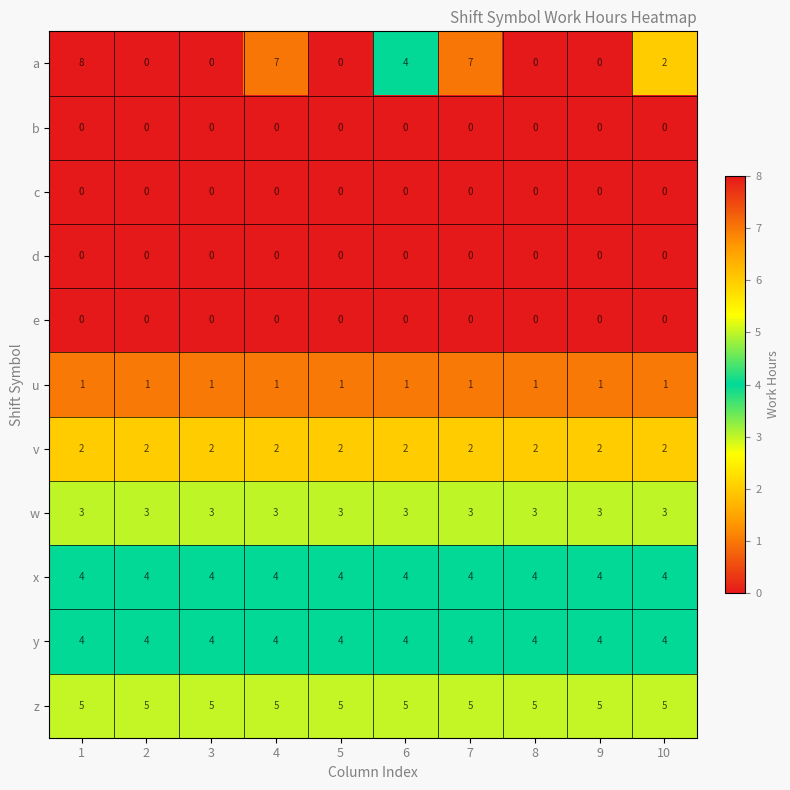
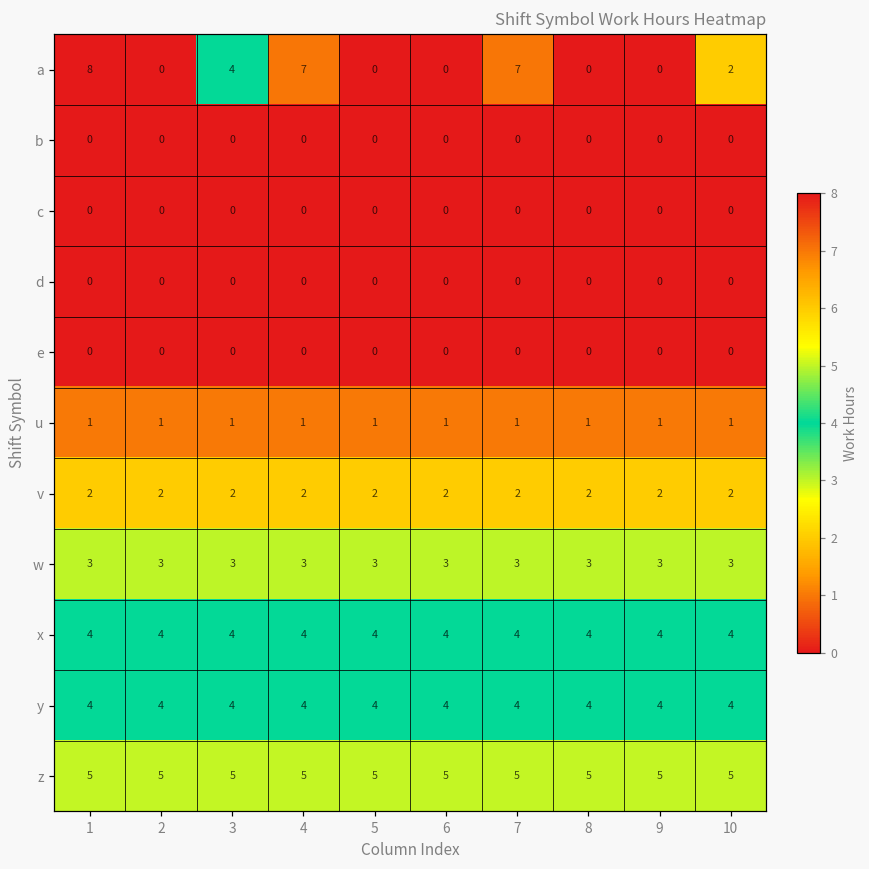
  {
    "a": {
      "1": 8,
      "2": 0,
-     "3": 0,
+     "3": 4,
      "4": 7,
      "5": 0,
-     "6": 4,
+     "6": 0,
      "7": 7,
      "8": 0,
      "9": 0,
      "10": 2
    },
    "b": {
      "1": 0,
      "2": 0,
      "3": 0,
      "4": 0,
      "5": 0,
      "6": 0,
      "7": 0,
      "8": 0,
      "9": 0,
      "10": 0
    },
    "c": {
      "1": 0,
      "2": 0,
      "3": 0,
      "4": 0,
      "5": 0,
      "6": 0,
      "7": 0,
      "8": 0,
      "9": 0,
      "10": 0
    },
    "d": {
      "1": 0,
      "2": 0,
      "3": 0,
      "4": 0,
      "5": 0,
      "6": 0,
      "7": 0,
      "8": 0,
      "9": 0,
      "10": 0
    },
    "e": {
      "1": 0,
      "2": 0,
      "3": 0,
      "4": 0,
      "5": 0,
      "6": 0,
      "7": 0,
      "8": 0,
      "9": 0,
      "10": 0
    },
    "u": {
      "1": 1,
      "2": 1,
      "3": 1,
      "4": 1,
      "5": 1,
      "6": 1,
      "7": 1,
      "8": 1,
      "9": 1,
      "10": 1
    },
    "v": {
      "1": 2,
      "2": 2,
      "3": 2,
      "4": 2,
      "5": 2,
      "6": 2,
      "7": 2,
      "8": 2,
      "9": 2,
      "10": 2
    },
    "w": {
      "1": 3,
      "2": 3,
      "3": 3,
      "4": 3,
      "5": 3,
      "6": 3,
      "7": 3,
      "8": 3,
      "9": 3,
      "10": 3
    },
    "x": {
      "1": 4,
      "2": 4,
      "3": 4,
      "4": 4,
      "5": 4,
      "6": 4,
      "7": 4,
      "8": 4,
      "9": 4,
      "10": 4
    },
    "y": {
      "1": 4,
      "2": 4,
      "3": 4,
      "4": 4,
      "5": 4,
      "6": 4,
      "7": 4,
      "8": 4,
      "9": 4,
      "10": 4
    },
    "z": {
      "1": 5,
      "2": 5,
      "3": 5,
      "4": 5,
      "5": 5,
      "6": 5,
      "7": 5,
      "8": 5,
      "9": 5,
      "10": 5
    }
  }
